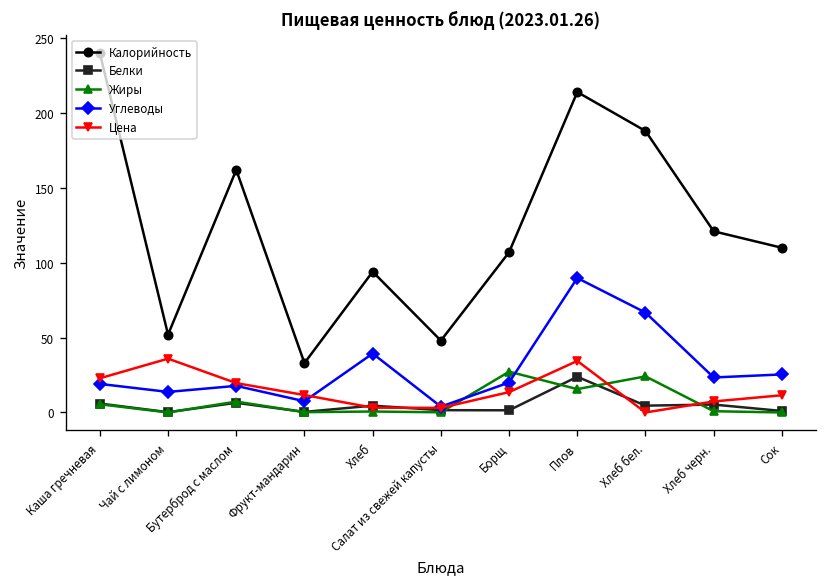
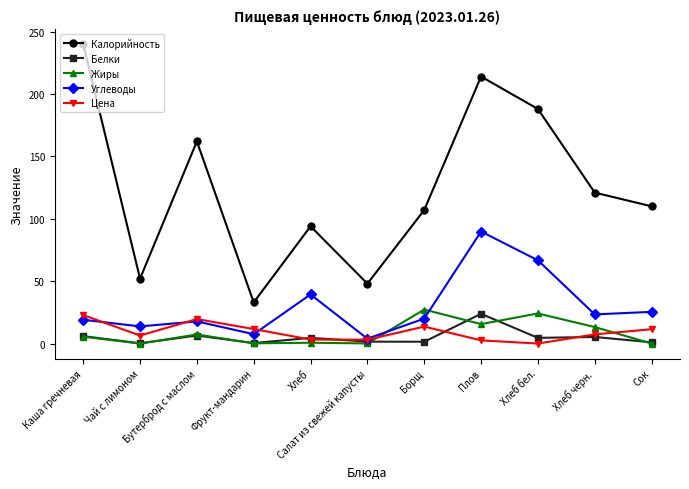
  {
    "Жиры": {
      "Хлеб": 1,
      "Борщ": 27,
      "Плов": 16,
      "Хлеб бел.": 24,
-     "Хлеб черн.": 1
+     "Хлеб черн.": 13
    },
    "Углеводы": {
      "Каша гречневая": 19,
      "Чай с лимоном": 14,
      "Фрукт-мандарин": 8,
      "Хлеб": 39,
      "Борщ": 20,
      "Плов": 90,
      "Хлеб бел.": 67,
      "Хлеб черн.": 23,
      "Сок": 25
    },
    "Цена": {
      "Каша гречневая": 23,
-     "Чай с лимоном": 36,
+     "Чай с лимоном": 6,
      "Фрукт-мандарин": 12,
      "Борщ": 14,
-     "Плов": 34,
+     "Плов": 3,
      "Хлеб бел.": 0,
      "Хлеб черн.": 7,
      "Сок": 12
    }
  }
